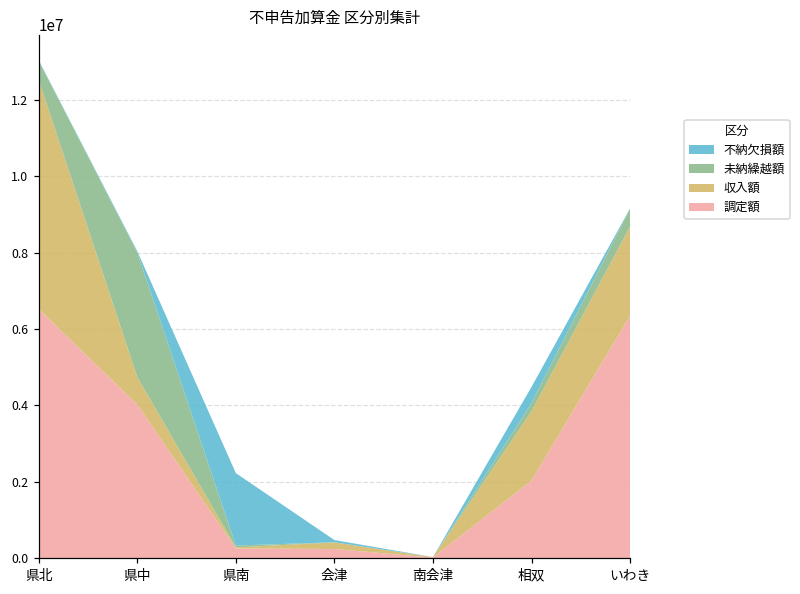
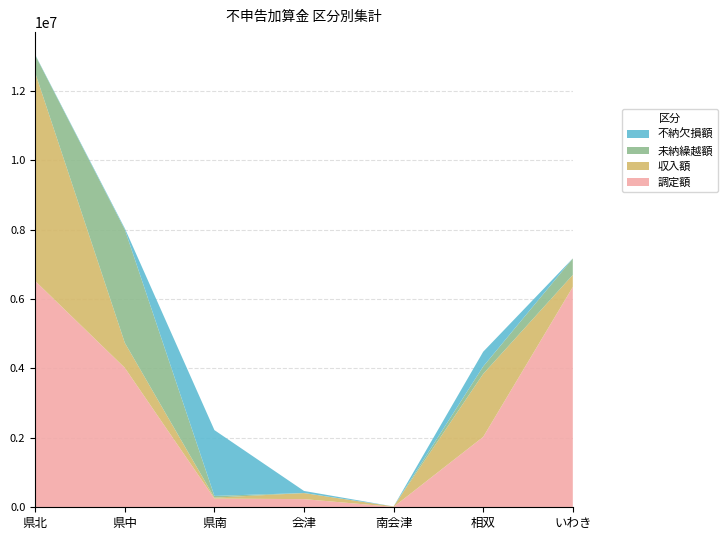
  {
    "調定額": {
      "県北": 6500000,
      "県中": 4000000,
      "会津": 200000,
      "相双": 2000000,
      "いわき": 6300000
    },
    "収入額": {
      "県北": 6000000,
      "県中": 700000,
      "相双": 1800000,
-     "いわき": 2300000
+     "いわき": 300000
    },
    "未納繰越額": {
      "相双": 200000
    },
    "不納欠損額": {
      "県南": 1900000,
      "相双": 400000
    }
  }
